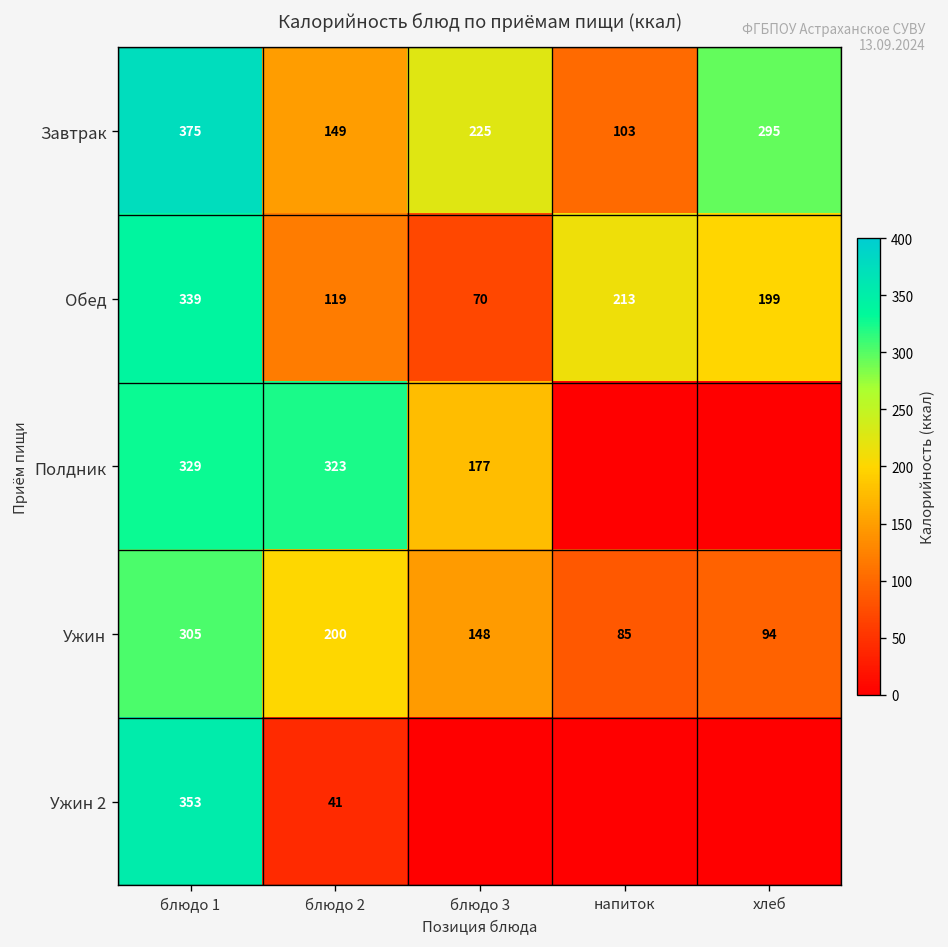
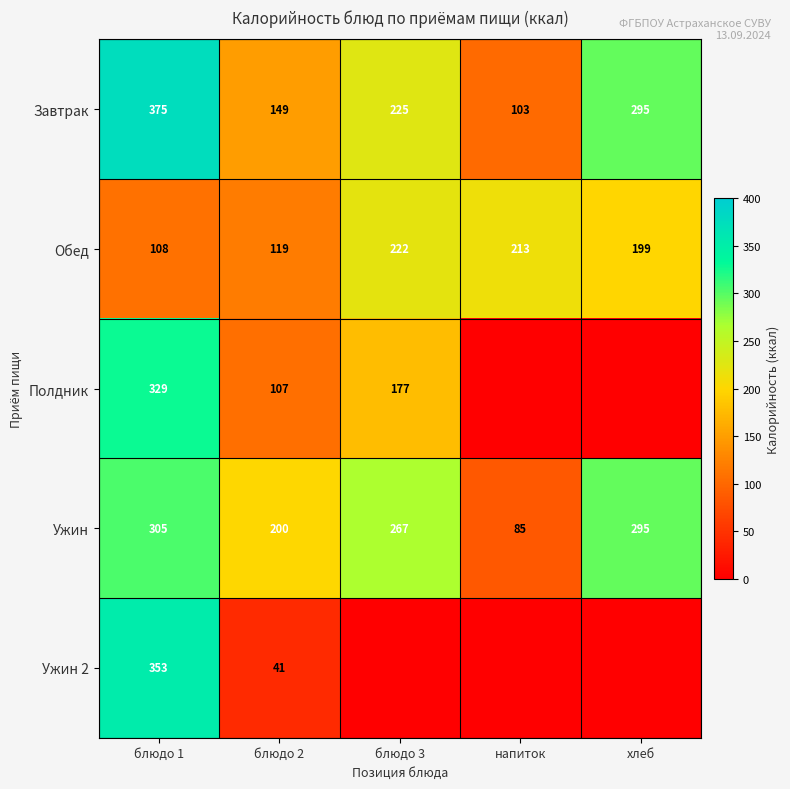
  {
    "Завтрак": {
      "блюдо 1": 375,
      "блюдо 2": 149,
      "блюдо 3": 225,
      "напиток": 103,
      "хлеб": 295
    },
    "Обед": {
-     "блюдо 1": 339,
+     "блюдо 1": 108,
      "блюдо 2": 119,
-     "блюдо 3": 70,
+     "блюдо 3": 222,
      "напиток": 213,
      "хлеб": 199
    },
    "Полдник": {
      "блюдо 1": 329,
-     "блюдо 2": 323,
+     "блюдо 2": 107,
      "блюдо 3": 177
    },
    "Ужин": {
      "блюдо 1": 305,
      "блюдо 2": 200,
-     "блюдо 3": 148,
+     "блюдо 3": 267,
      "напиток": 85,
-     "хлеб": 94
+     "хлеб": 295
    },
    "Ужин 2": {
      "блюдо 1": 353,
      "блюдо 2": 41
    }
  }
